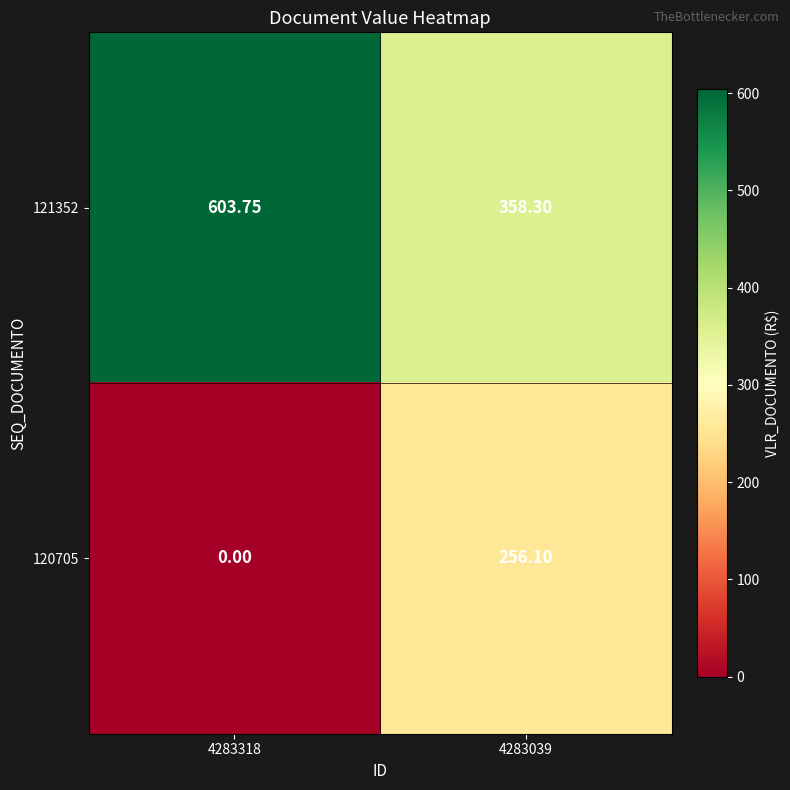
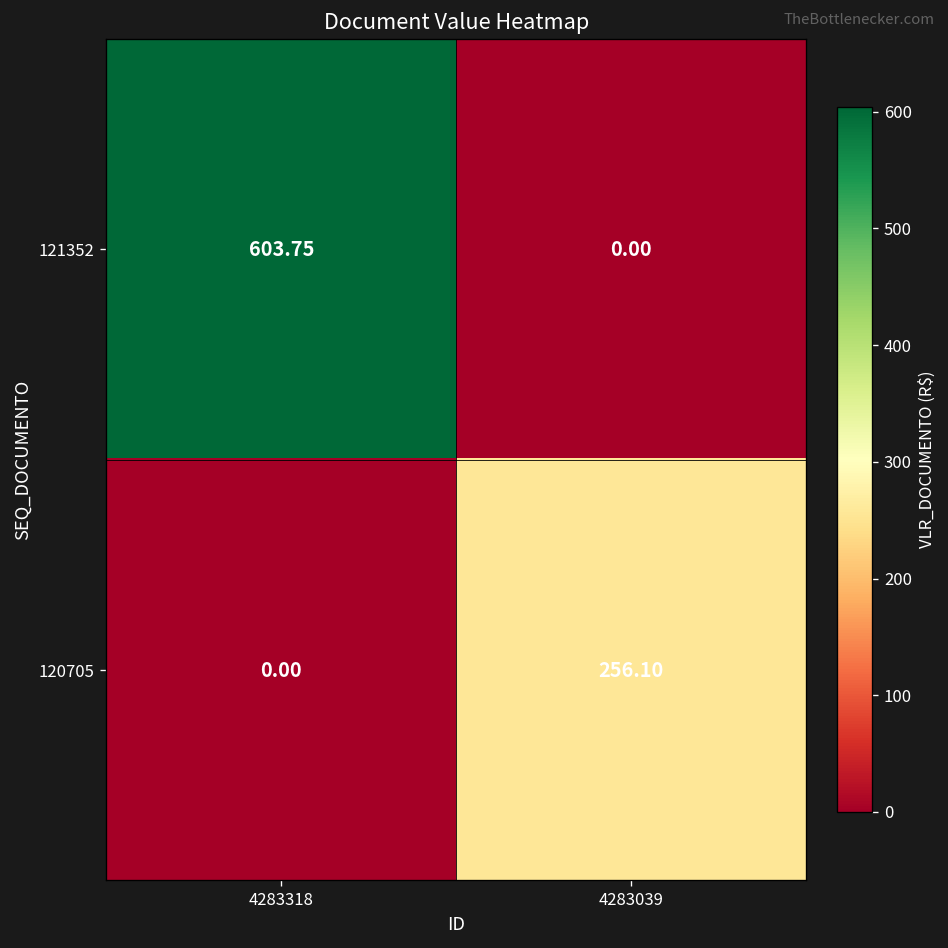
  {
    "121352": {
      "4283318": 603.75,
-     "4283039": 358.30
+     "4283039": 0.00
    },
    "120705": {
      "4283318": 0.00,
      "4283039": 256.10
    }
  }
